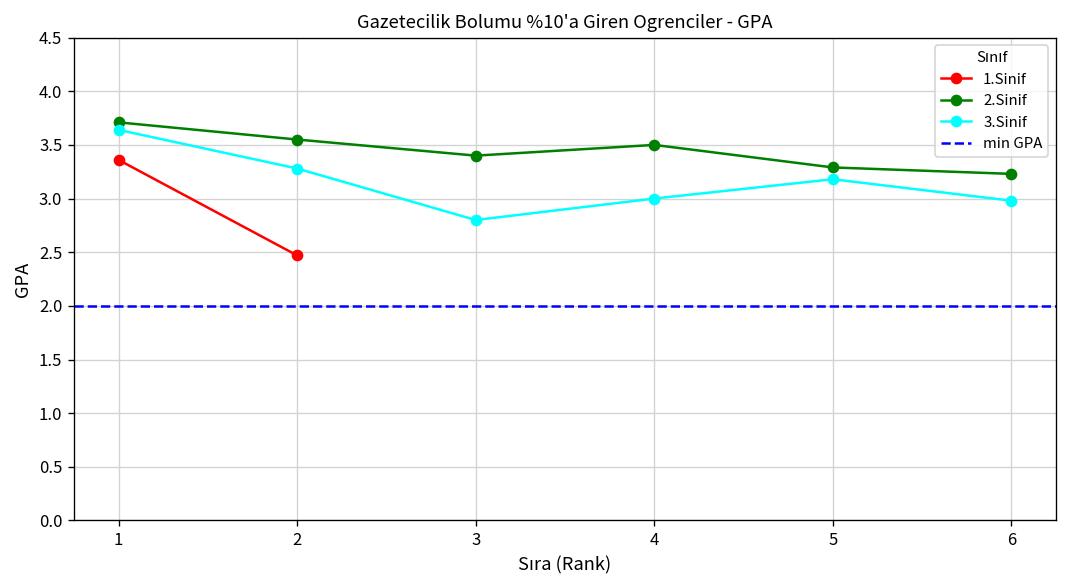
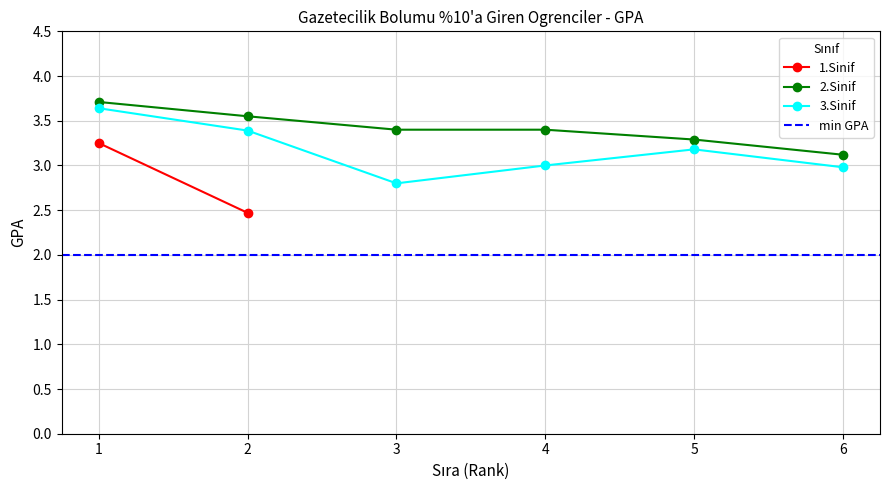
  {
    "1.Sinif": {
-     "1": 3.4,
+     "1": 3.3,
      "2": 2.5
    },
    "2.Sinif": {
      "1": 3.7,
      "2": 3.6,
      "3": 3.4,
-     "4": 3.5,
+     "4": 3.4,
      "5": 3.3,
-     "6": 3.2
+     "6": 3.1
    },
    "3.Sinif": {
      "1": 3.6,
-     "2": 3.3,
+     "2": 3.4,
      "3": 2.8,
      "4": 3.0,
      "5": 3.2,
      "6": 3.0
    }
  }
